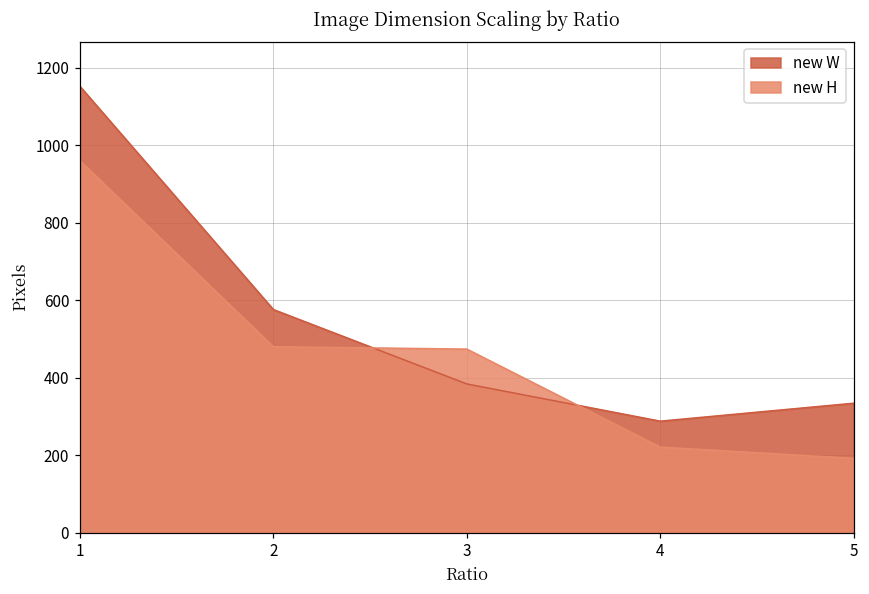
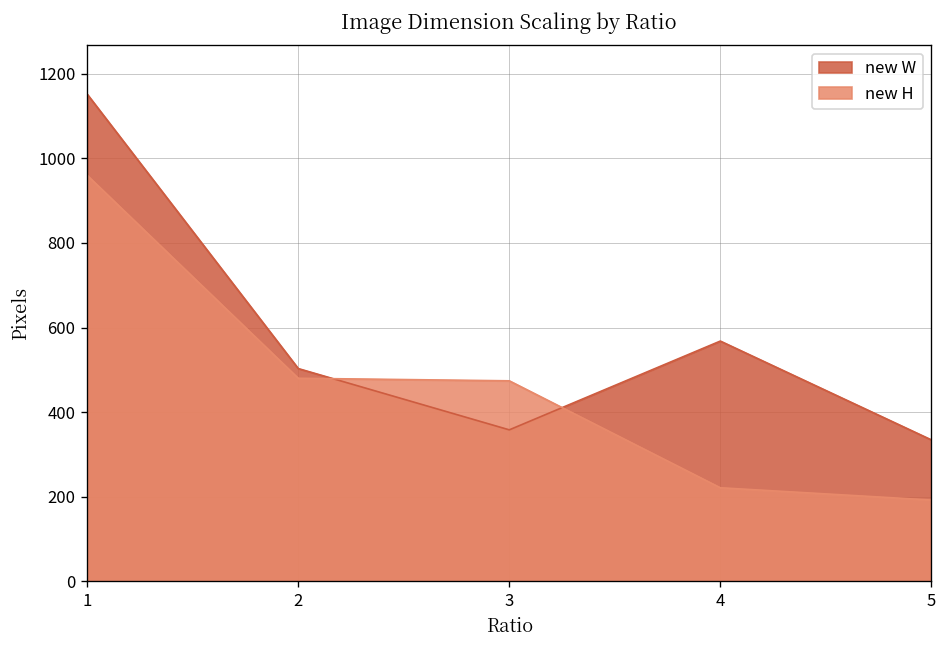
  {
    "new W": {
      "1": 1150,
-     "2": 580,
-     "3": 380,
-     "4": 290,
+     "2": 500,
+     "3": 360,
+     "4": 570,
      "5": 330
    },
    "new H": {
      "1": 960,
      "2": 480,
      "3": 470,
      "4": 220,
      "5": 190
    }
  }
